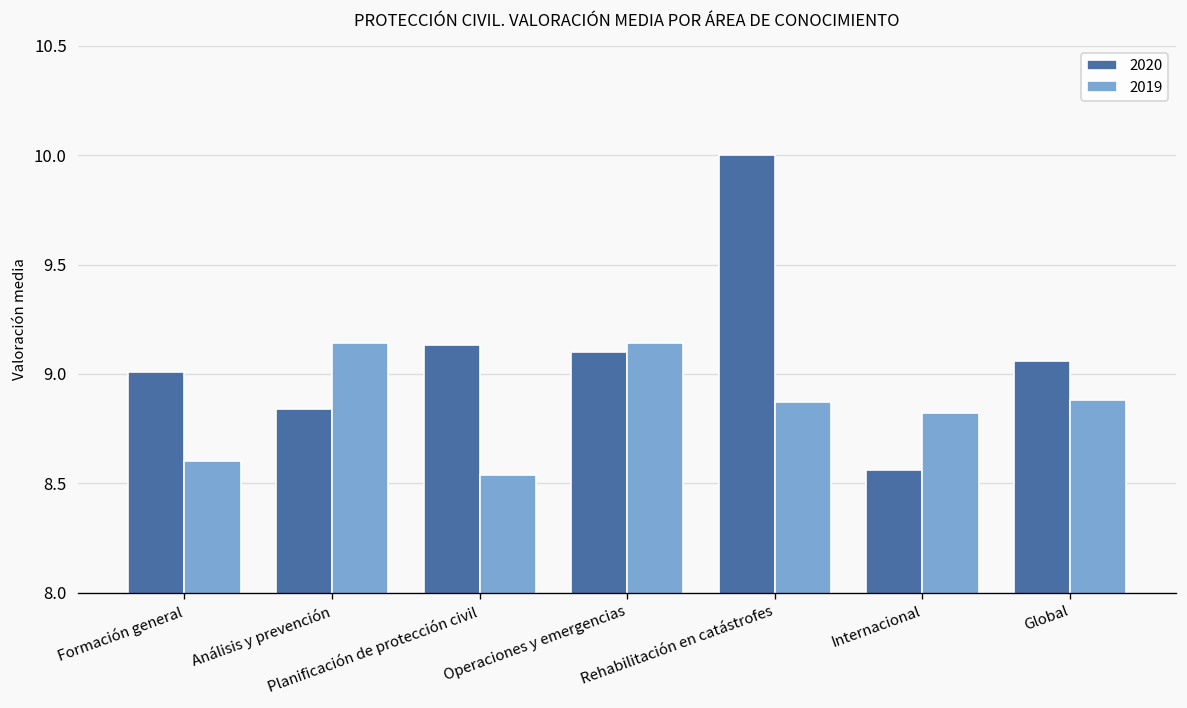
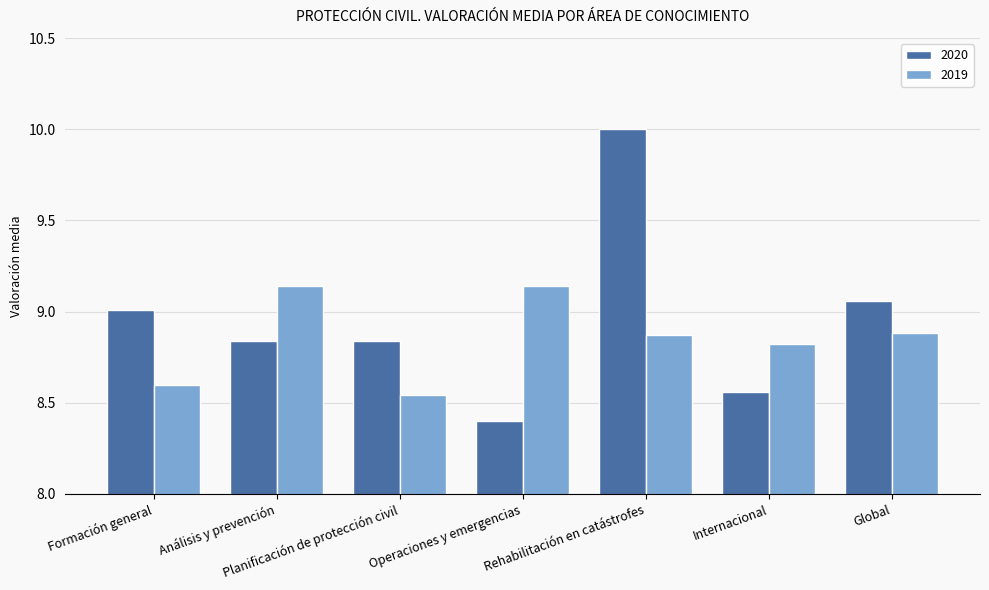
  {
    "2020": {
      "Formación general": 9.01,
      "Análisis y prevención": 8.84,
-     "Planificación de protección civil": 9.13,
-     "Operaciones y emergencias": 9.1,
+     "Planificación de protección civil": 8.84,
+     "Operaciones y emergencias": 8.4,
      "Rehabilitación en catástrofes": 10.00,
      "Internacional": 8.56,
      "Global": 9.06
    },
    "2019": {
      "Formación general": 8.60,
      "Análisis y prevención": 9.14,
      "Planificación de protección civil": 8.54,
      "Operaciones y emergencias": 9.14,
      "Rehabilitación en catástrofes": 8.87,
      "Internacional": 8.82,
      "Global": 8.88
    }
  }
